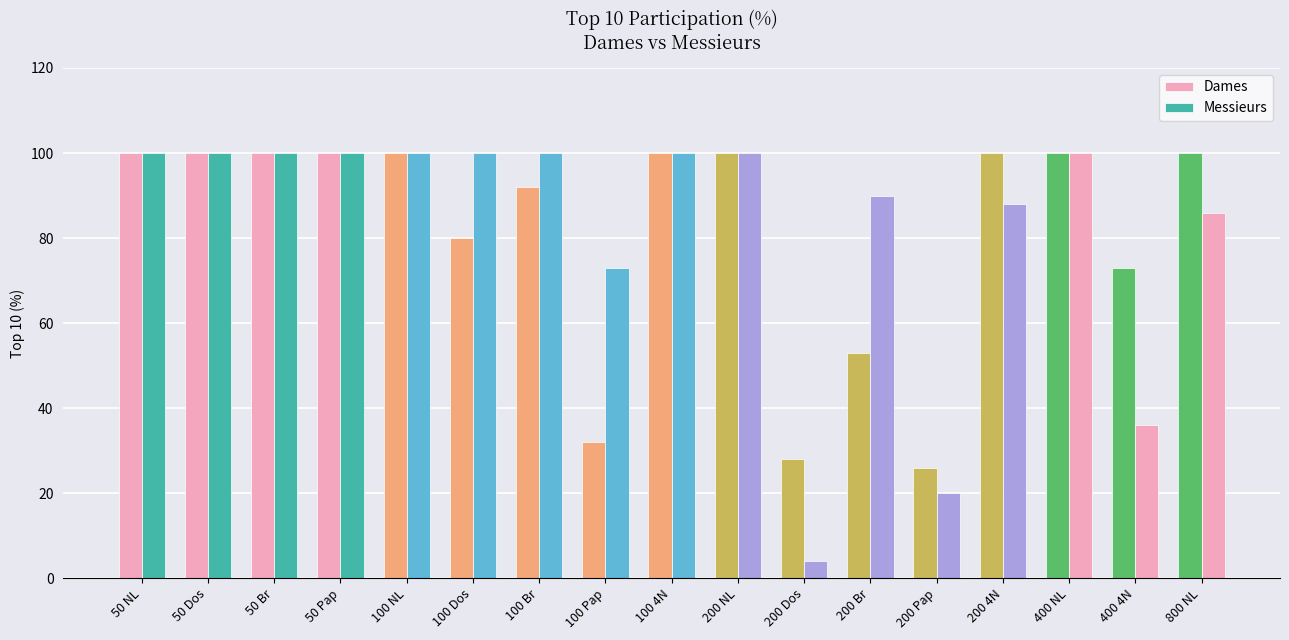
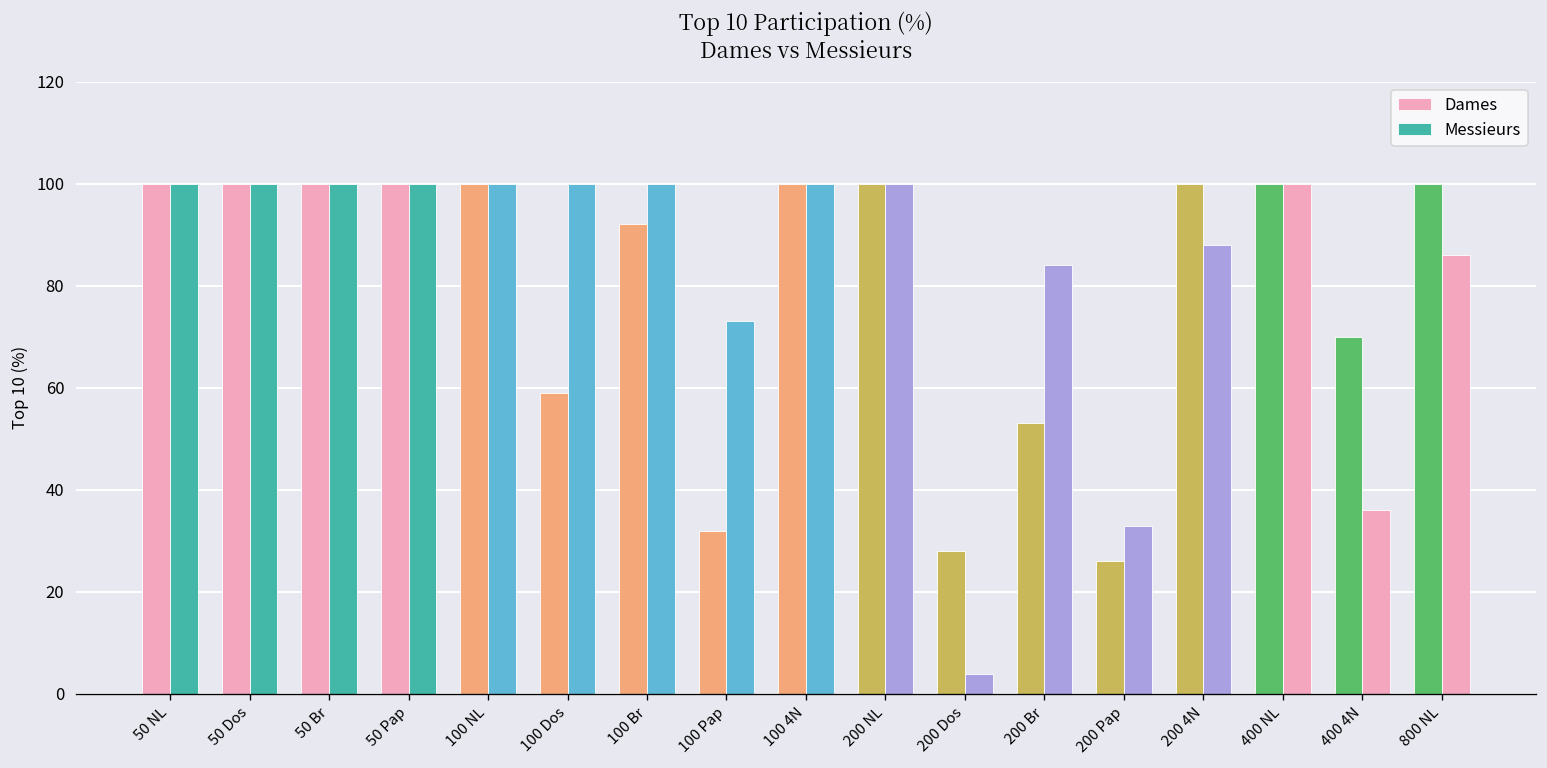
  {
    "Dames": {
      "50 NL": 100,
      "50 Dos": 100,
      "50 Br": 100,
      "50 Pap": 100,
      "100 NL": 100,
-     "100 Dos": 80,
+     "100 Dos": 59,
      "100 Br": 92,
      "100 Pap": 32,
      "100 4N": 100,
      "200 NL": 100,
      "200 Dos": 28,
      "200 Br": 53,
      "200 Pap": 26,
      "200 4N": 100,
      "400 NL": 100,
-     "400 4N": 73,
+     "400 4N": 70,
      "800 NL": 100
    },
    "Messieurs": {
      "50 NL": 100,
      "50 Dos": 100,
      "50 Br": 100,
      "50 Pap": 100,
      "100 NL": 100,
      "100 Dos": 100,
      "100 Br": 100,
      "100 Pap": 73,
      "100 4N": 100,
      "200 NL": 100,
      "200 Dos": 4,
-     "200 Br": 90,
-     "200 Pap": 20,
+     "200 Br": 84,
+     "200 Pap": 33,
      "200 4N": 88,
      "400 NL": 100,
      "400 4N": 36,
      "800 NL": 86
    }
  }
